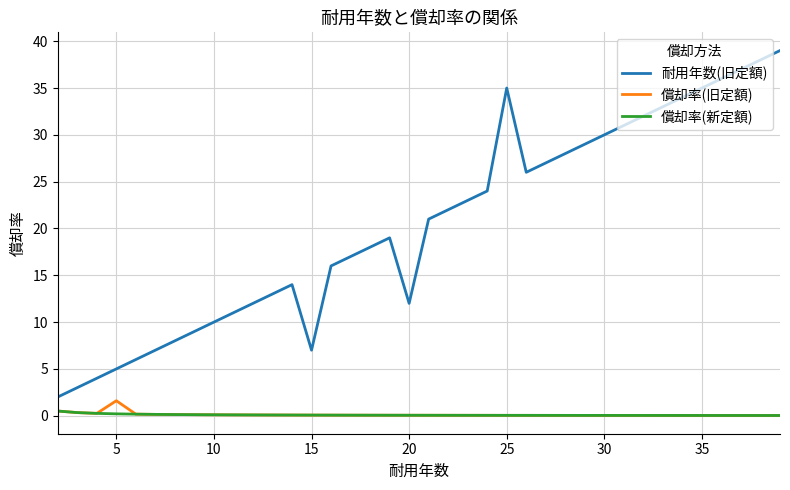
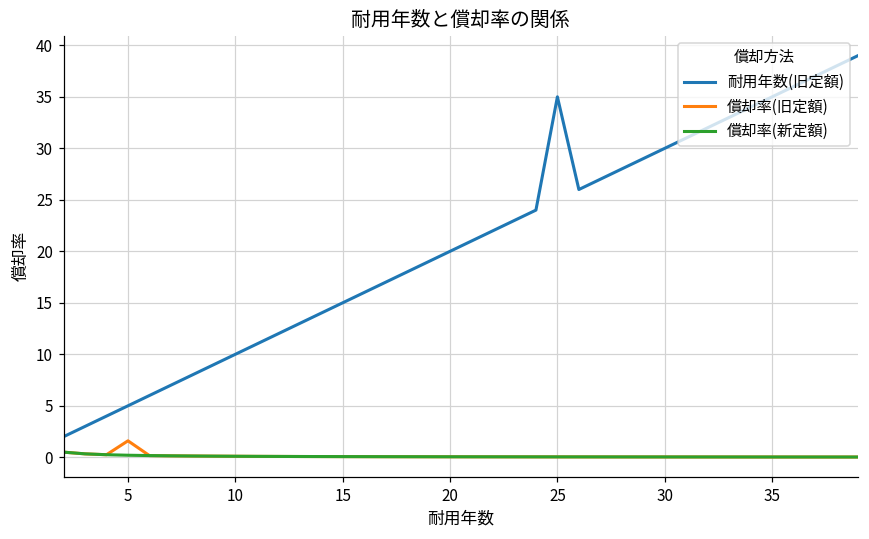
  {
    "耐用年数(旧定額)": {
      "5": 5,
      "10": 10,
-     "15": 7,
-     "20": 12,
+     "15": 15,
+     "20": 20,
      "25": 35,
      "30": 30
    },
    "償却率(旧定額)": {
      "5": 2
    },
    "償却率(新定額)": {
      "5": 0
    }
  }
